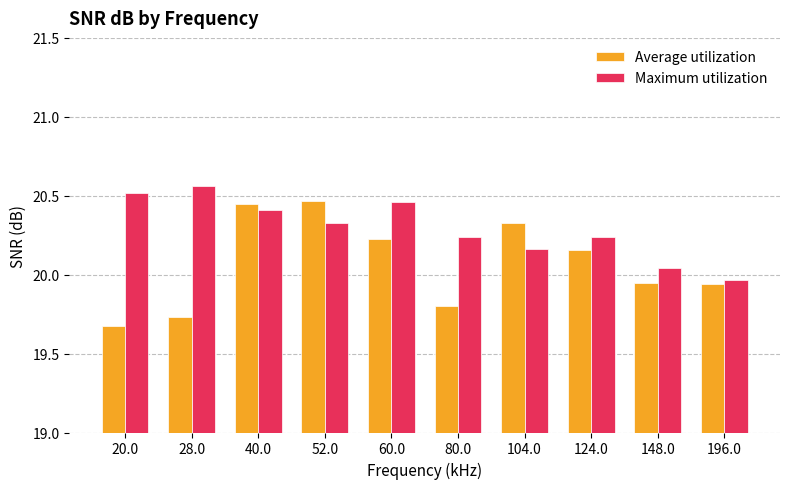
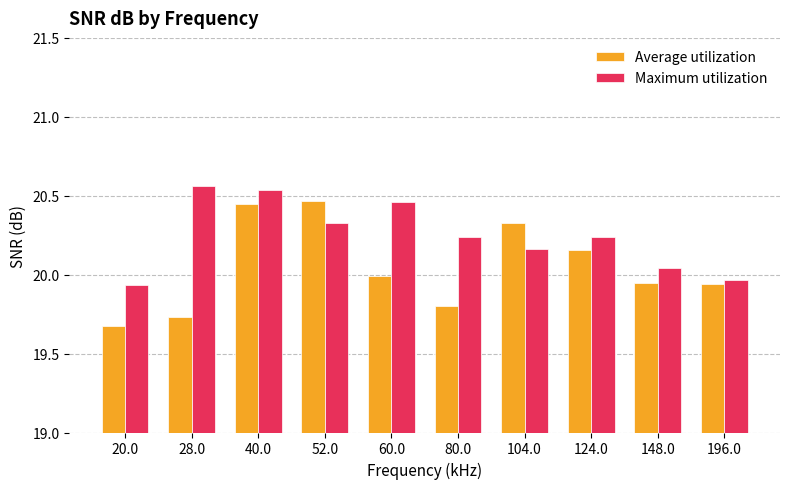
  {
    "Average utilization": {
      "20.0": 19.67,
      "28.0": 19.73,
      "40.0": 20.45,
      "52.0": 20.46,
-     "60.0": 20.23,
+     "60.0": 19.99,
      "80.0": 19.80,
      "104.0": 20.33,
      "124.0": 20.16,
      "148.0": 19.95,
      "196.0": 19.94
    },
    "Maximum utilization": {
-     "20.0": 20.52,
+     "20.0": 19.94,
      "28.0": 20.56,
-     "40.0": 20.41,
+     "40.0": 20.54,
      "52.0": 20.33,
      "60.0": 20.46,
      "80.0": 20.24,
      "104.0": 20.16,
      "124.0": 20.24,
      "148.0": 20.04,
      "196.0": 19.97
    }
  }
